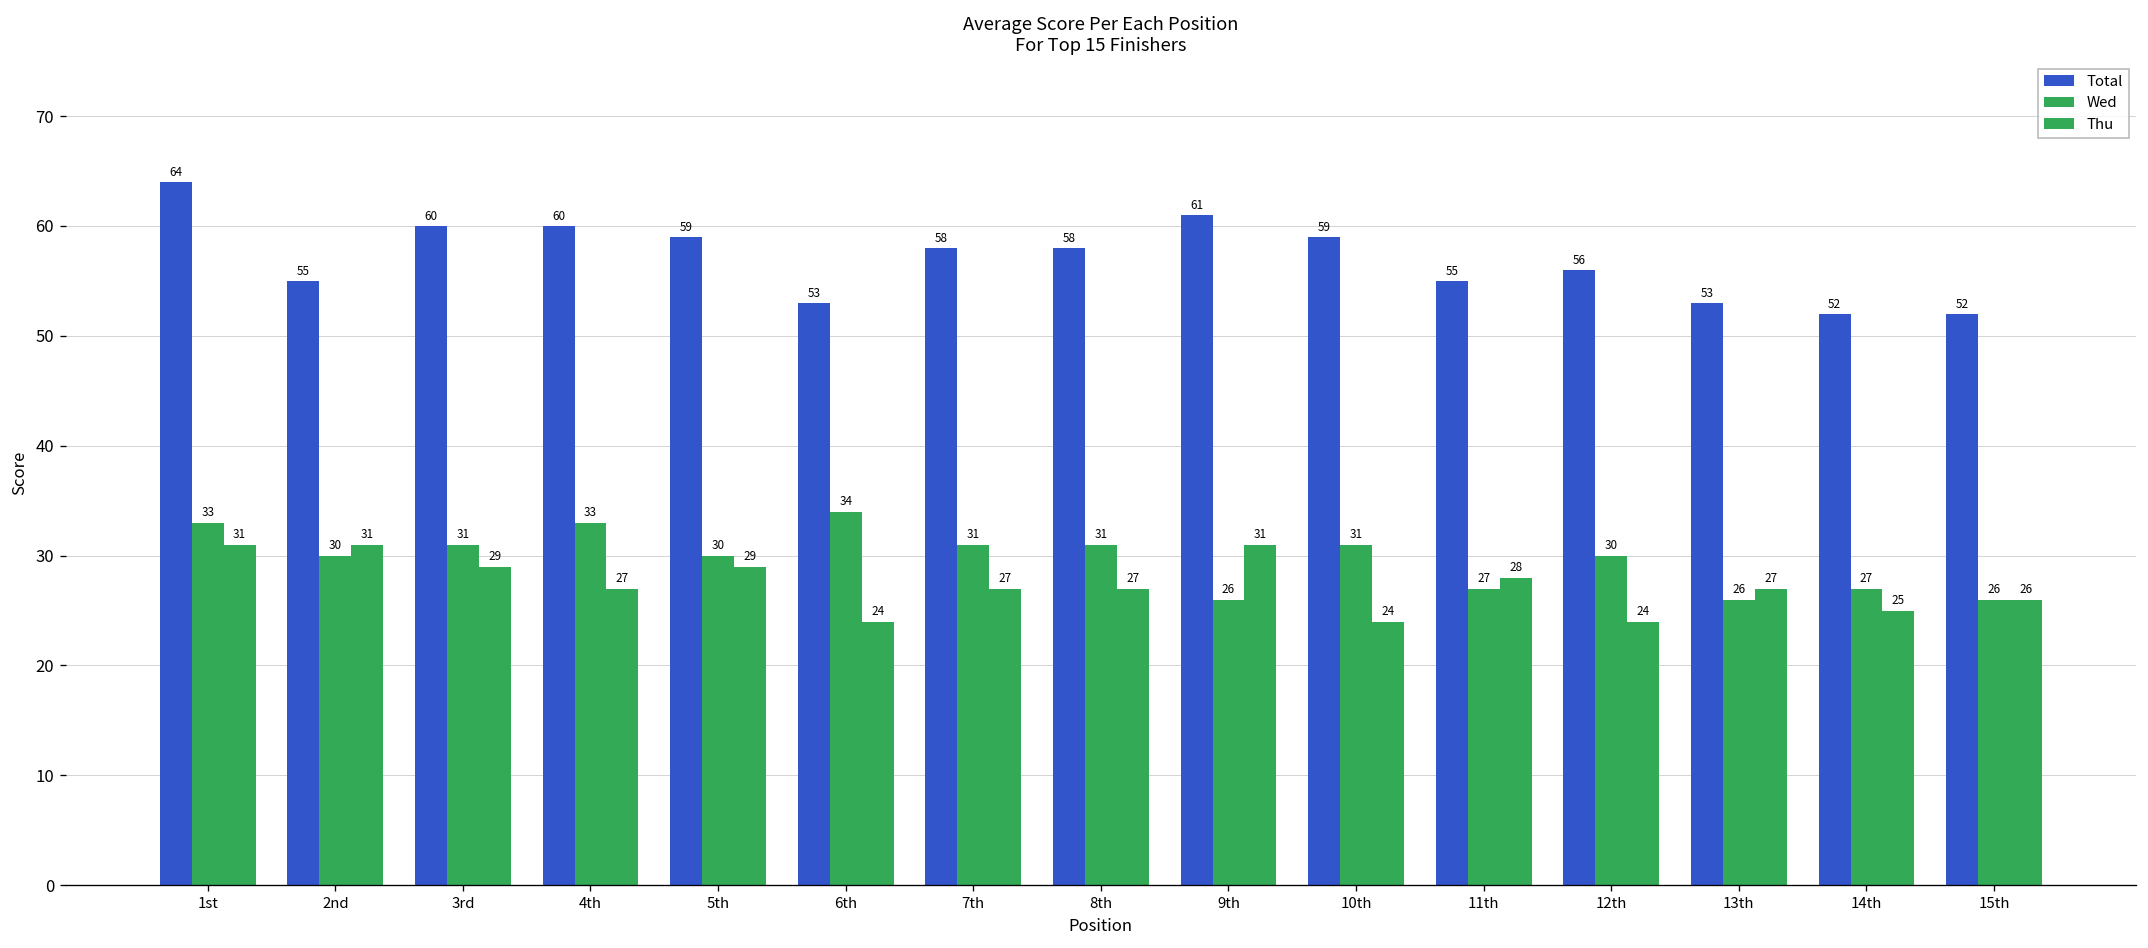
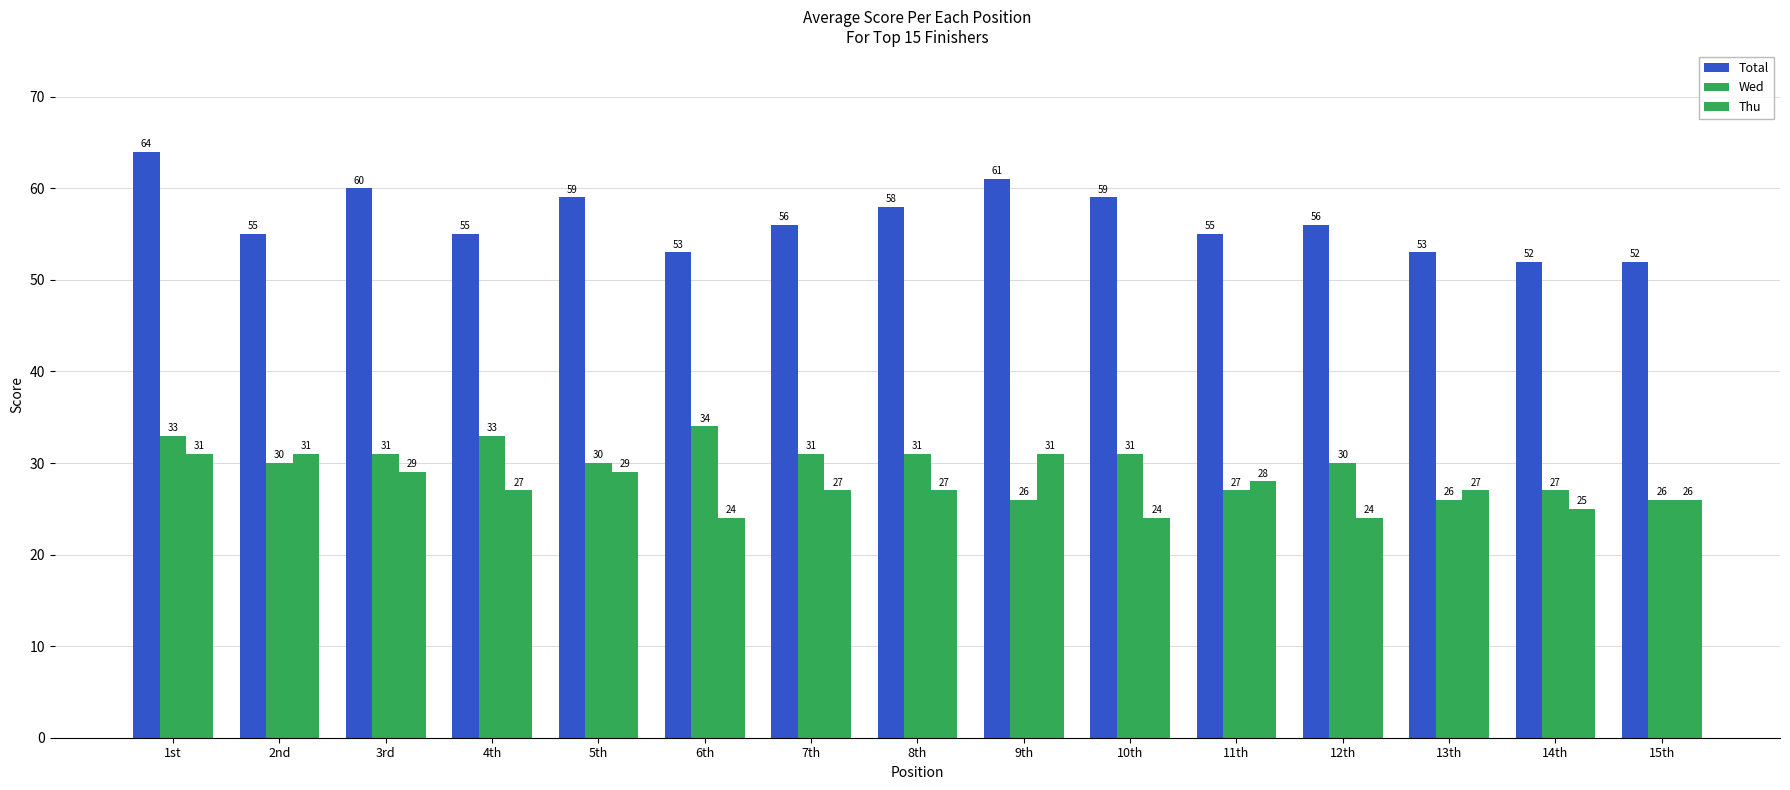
  {
    "Total": {
      "1st": 64,
      "2nd": 55,
      "3rd": 60,
-     "4th": 60,
+     "4th": 55,
      "5th": 59,
      "6th": 53,
-     "7th": 58,
+     "7th": 56,
      "8th": 58,
      "9th": 61,
      "10th": 59,
      "11th": 55,
      "12th": 56,
      "13th": 53,
      "14th": 52,
      "15th": 52
    }
  }
